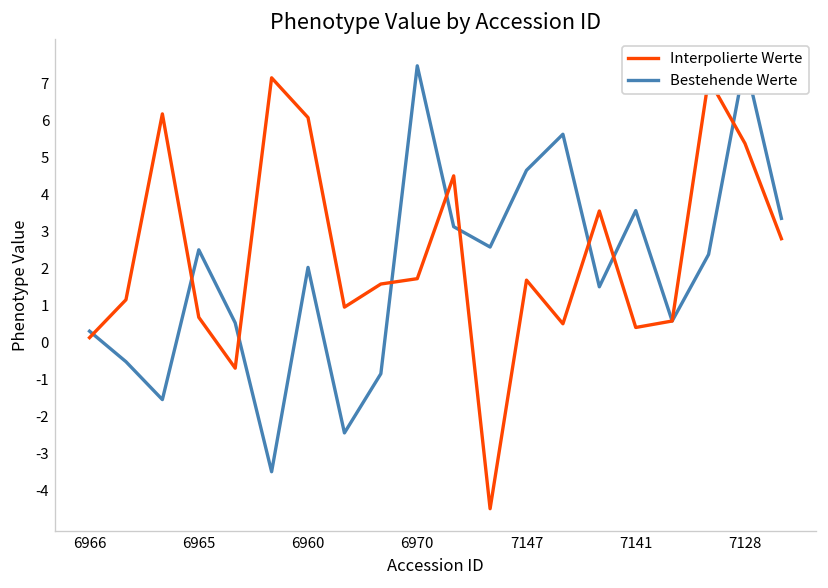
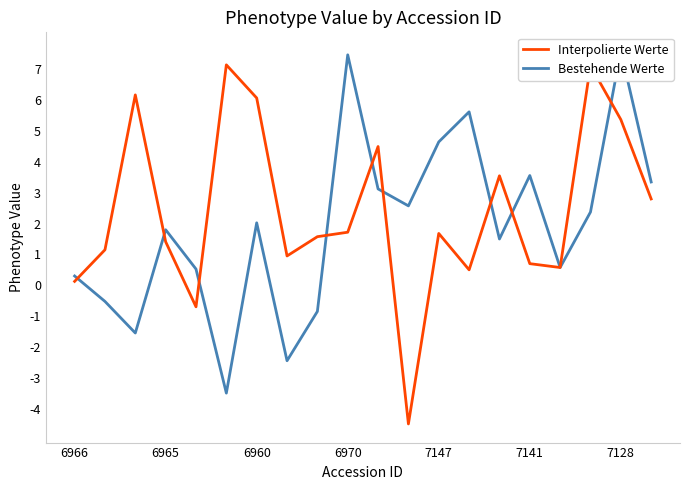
  {
    "Bestehende Werte": {
      "6966": 0.3,
-     "6965": 2.5,
+     "6965": 1.8,
      "6960": 2.0,
      "6970": 7.5,
      "7147": 4.7,
      "7141": 3.6
    },
    "Interpolierte Werte": {
      "6966": 0.1,
-     "6965": 0.7,
+     "6965": 1.4,
      "6960": 6.1,
      "6970": 1.7,
      "7147": 1.7,
-     "7141": 0.4,
+     "7141": 0.7,
      "7128": 5.4
    }
  }
